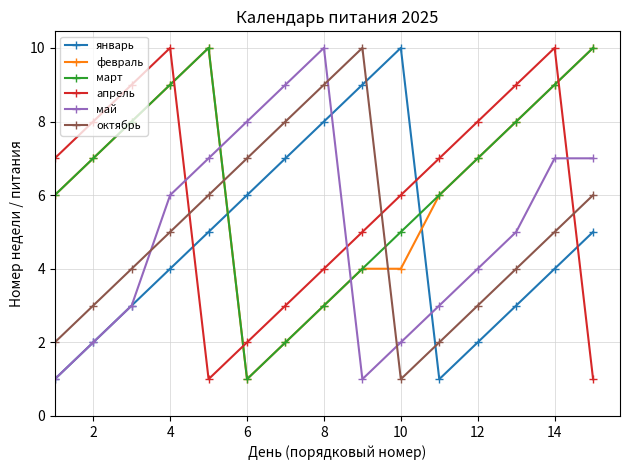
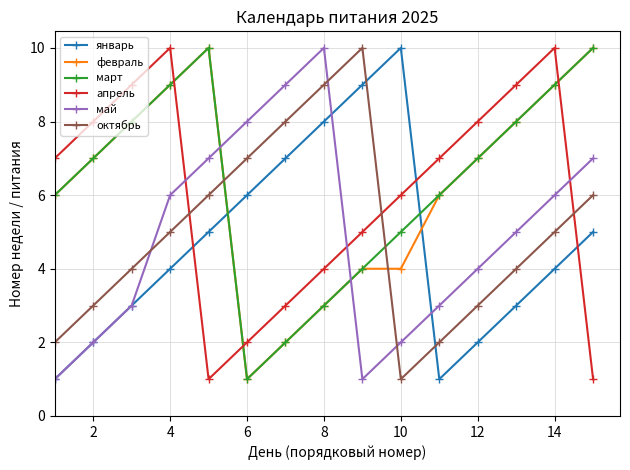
  {
    "январь": {
      "4": 4,
      "6": 6,
      "8": 8,
      "10": 10,
      "12": 2,
      "14": 4
    },
    "февраль": {
      "10": 4
    },
    "март": {
      "10": 5
    },
    "апрель": {
      "4": 10,
      "6": 2,
      "8": 4,
      "10": 6,
      "12": 8,
      "14": 10
    },
    "май": {
      "4": 6,
      "6": 8,
      "8": 10,
      "10": 2,
      "12": 4,
-     "14": 7
+     "14": 6
    },
    "октябрь": {
      "2": 3,
      "4": 5,
      "6": 7,
      "8": 9,
      "10": 1,
      "12": 3,
      "14": 5
    }
  }
